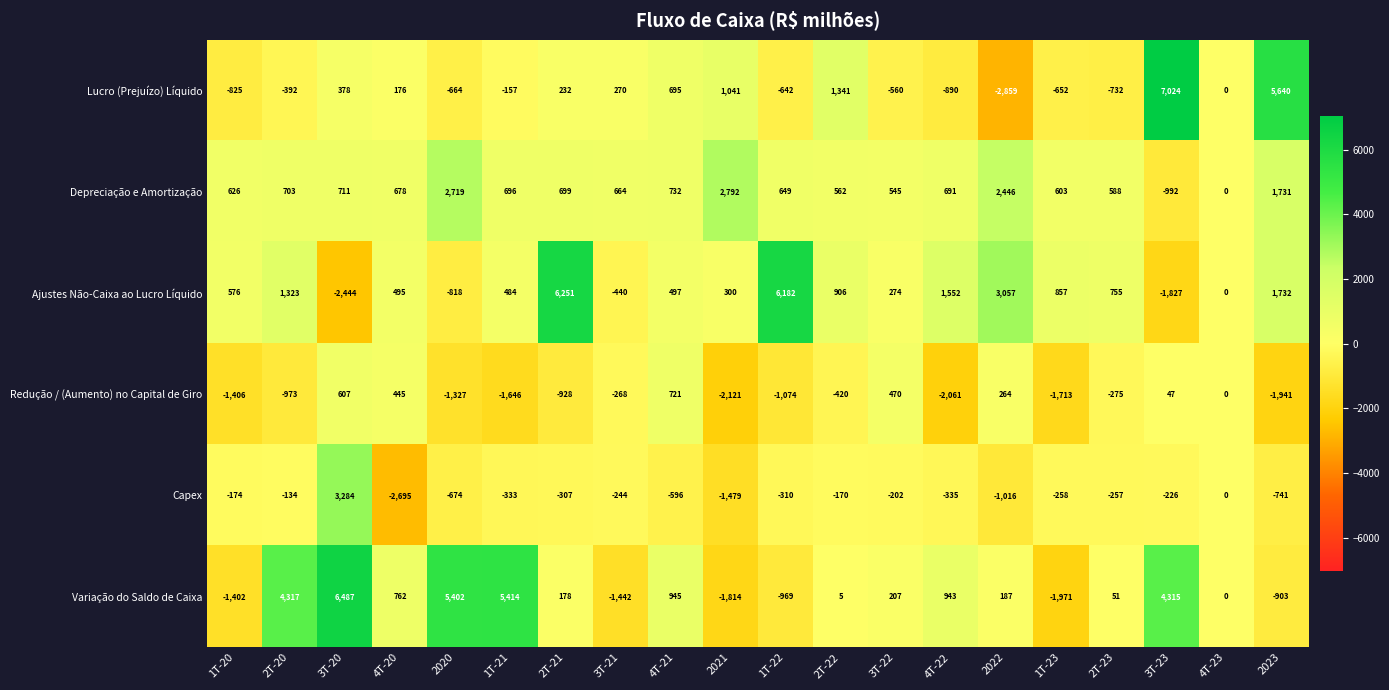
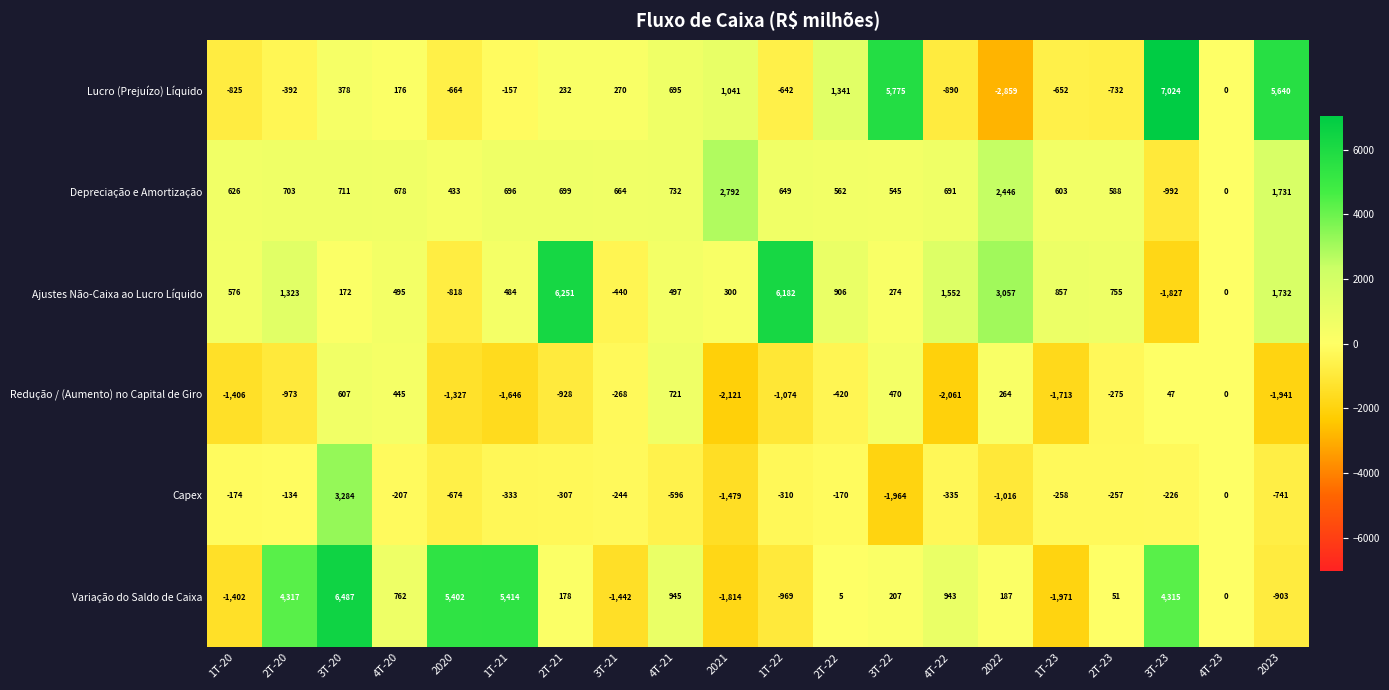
  {
    "Lucro (Prejuízo) Líquido": {
      "1T-20": "-825",
      "2T-20": "-392",
      "3T-20": "378",
      "4T-20": "176",
      "2020": "-664",
      "1T-21": "-157",
      "2T-21": "232",
      "3T-21": "270",
      "4T-21": "695",
      "2021": "1,041",
      "1T-22": "-642",
      "2T-22": "1,341",
-     "3T-22": "-560",
+     "3T-22": "5,775",
      "4T-22": "-890",
      "2022": "-2,859",
      "1T-23": "-652",
      "2T-23": "-732",
      "3T-23": "7,024",
      "4T-23": "0",
      "2023": "5,640"
    },
    "Depreciação e Amortização": {
      "1T-20": "626",
      "2T-20": "703",
      "3T-20": "711",
      "4T-20": "678",
-     "2020": "2,719",
+     "2020": "433",
      "1T-21": "696",
      "2T-21": "699",
      "3T-21": "664",
      "4T-21": "732",
      "2021": "2,792",
      "1T-22": "649",
      "2T-22": "562",
      "3T-22": "545",
      "4T-22": "691",
      "2022": "2,446",
      "1T-23": "603",
      "2T-23": "588",
      "3T-23": "-992",
      "4T-23": "0",
      "2023": "1,731"
    },
    "Ajustes Não-Caixa ao Lucro Líquido": {
      "1T-20": "576",
      "2T-20": "1,323",
-     "3T-20": "-2,444",
+     "3T-20": "172",
      "4T-20": "495",
      "2020": "-818",
      "1T-21": "484",
      "2T-21": "6,251",
      "3T-21": "-440",
      "4T-21": "497",
      "2021": "300",
      "1T-22": "6,182",
      "2T-22": "906",
      "3T-22": "274",
      "4T-22": "1,552",
      "2022": "3,057",
      "1T-23": "857",
      "2T-23": "755",
      "3T-23": "-1,827",
      "4T-23": "0",
      "2023": "1,732"
    },
    "Redução / (Aumento) no Capital de Giro": {
      "1T-20": "-1,406",
      "2T-20": "-973",
      "3T-20": "607",
      "4T-20": "445",
      "2020": "-1,327",
      "1T-21": "-1,646",
      "2T-21": "-928",
      "3T-21": "-268",
      "4T-21": "721",
      "2021": "-2,121",
      "1T-22": "-1,074",
      "2T-22": "-420",
      "3T-22": "470",
      "4T-22": "-2,061",
      "2022": "264",
      "1T-23": "-1,713",
      "2T-23": "-275",
      "3T-23": "47",
      "4T-23": "0",
      "2023": "-1,941"
    },
    "Capex": {
      "1T-20": "-174",
      "2T-20": "-134",
      "3T-20": "3,284",
-     "4T-20": "-2,695",
+     "4T-20": "-207",
      "2020": "-674",
      "1T-21": "-333",
      "2T-21": "-307",
      "3T-21": "-244",
      "4T-21": "-596",
      "2021": "-1,479",
      "1T-22": "-310",
      "2T-22": "-170",
-     "3T-22": "-202",
+     "3T-22": "-1,964",
      "4T-22": "-335",
      "2022": "-1,016",
      "1T-23": "-258",
      "2T-23": "-257",
      "3T-23": "-226",
      "4T-23": "0",
      "2023": "-741"
    },
    "Variação do Saldo de Caixa": {
      "1T-20": "-1,402",
      "2T-20": "4,317",
      "3T-20": "6,487",
      "4T-20": "762",
      "2020": "5,402",
      "1T-21": "5,414",
      "2T-21": "178",
      "3T-21": "-1,442",
      "4T-21": "945",
      "2021": "-1,814",
      "1T-22": "-969",
      "2T-22": "5",
      "3T-22": "207",
      "4T-22": "943",
      "2022": "187",
      "1T-23": "-1,971",
      "2T-23": "51",
      "3T-23": "4,315",
      "4T-23": "0",
      "2023": "-903"
    }
  }
